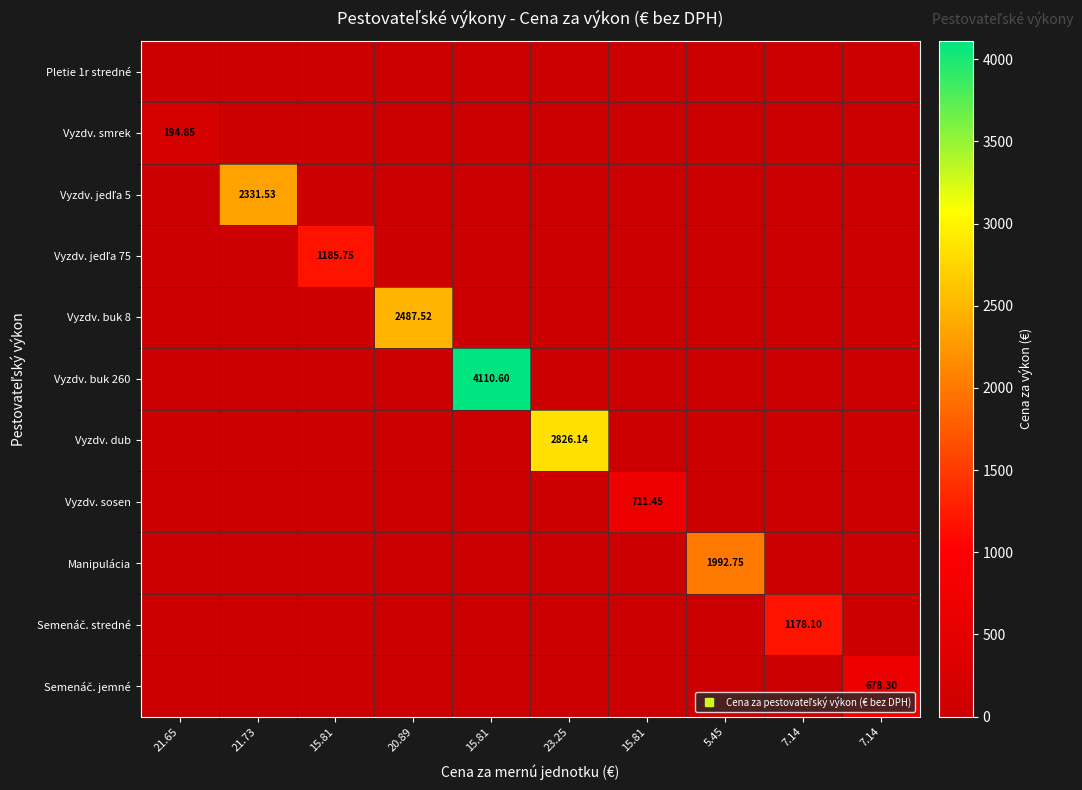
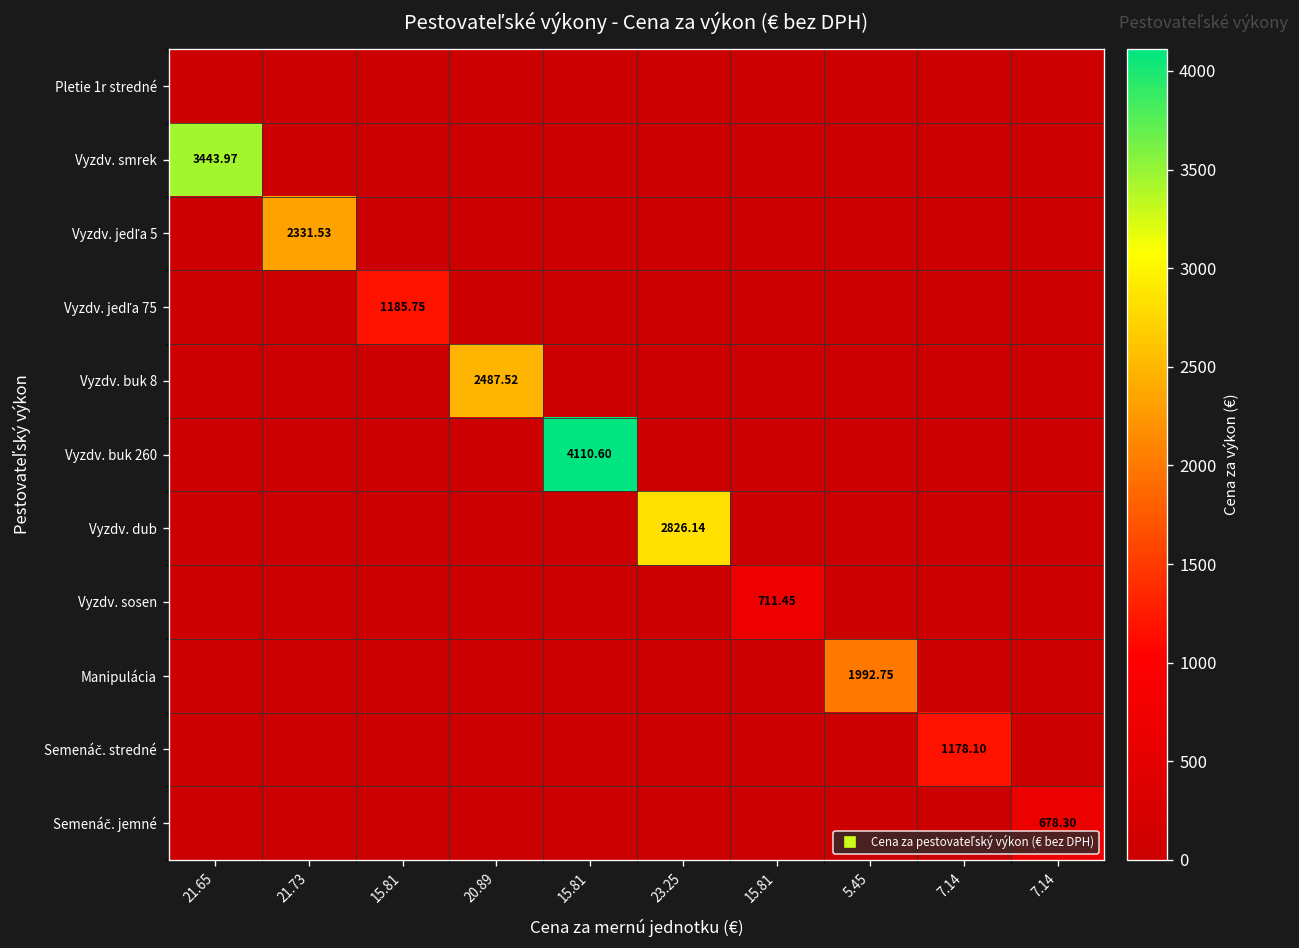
  {
    "Vyzdv. smrek": {
-     "21.65": 194.85
+     "21.65": 3443.97
    },
    "Vyzdv. jedľa 5": {
      "21.73": 2331.53
    },
    "Vyzdv. buk 8": {
      "20.89": 2487.52
    },
    "Vyzdv. dub": {
      "23.25": 2826.14
    },
    "Manipulácia": {
      "5.45": 1992.75
    }
  }
